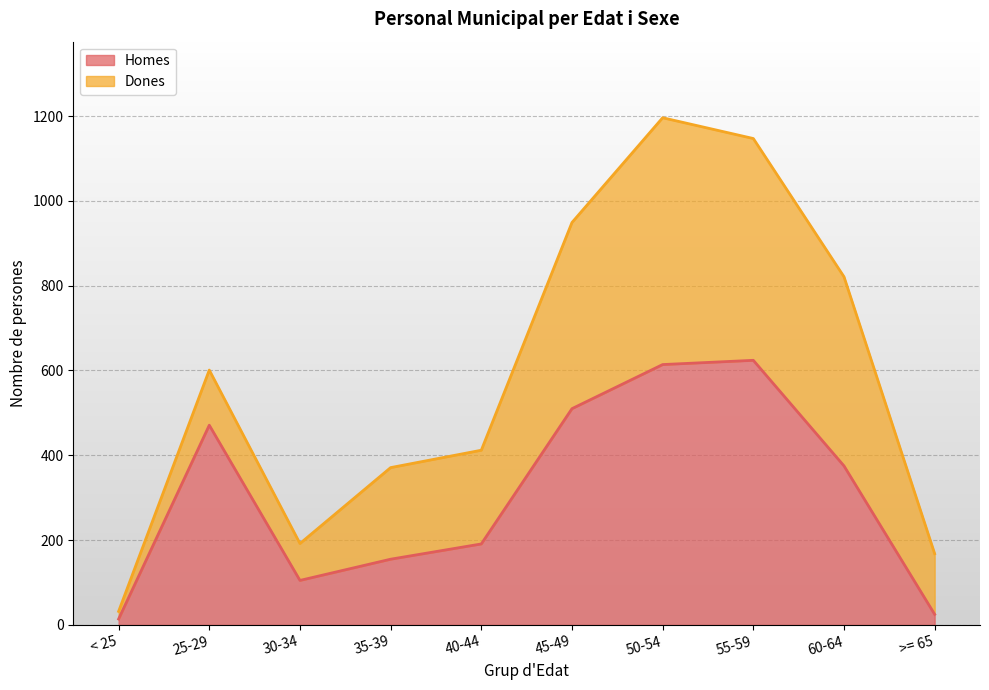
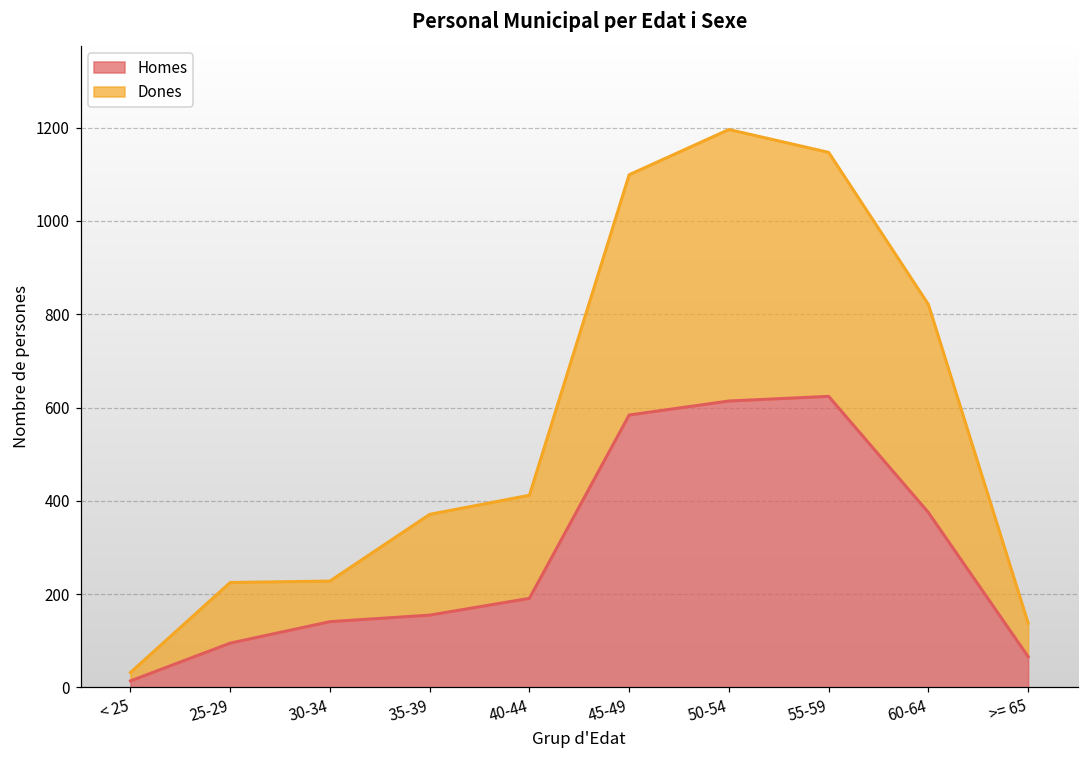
  {
    "Homes": {
      "< 25": 10,
-     "25-29": 470,
-     "30-34": 110,
+     "25-29": 100,
+     "30-34": 140,
      "35-39": 160,
      "40-44": 190,
-     "45-49": 510,
+     "45-49": 580,
      "50-54": 610,
      "55-59": 620,
      "60-64": 380,
-     ">= 65": 30
+     ">= 65": 70
    },
    "Dones": {
      "< 25": 20,
      "25-29": 130,
      "30-34": 90,
      "35-39": 220,
      "40-44": 220,
-     "45-49": 440,
+     "45-49": 520,
      "50-54": 580,
      "55-59": 520,
      "60-64": 450,
-     ">= 65": 140
+     ">= 65": 70
    }
  }
